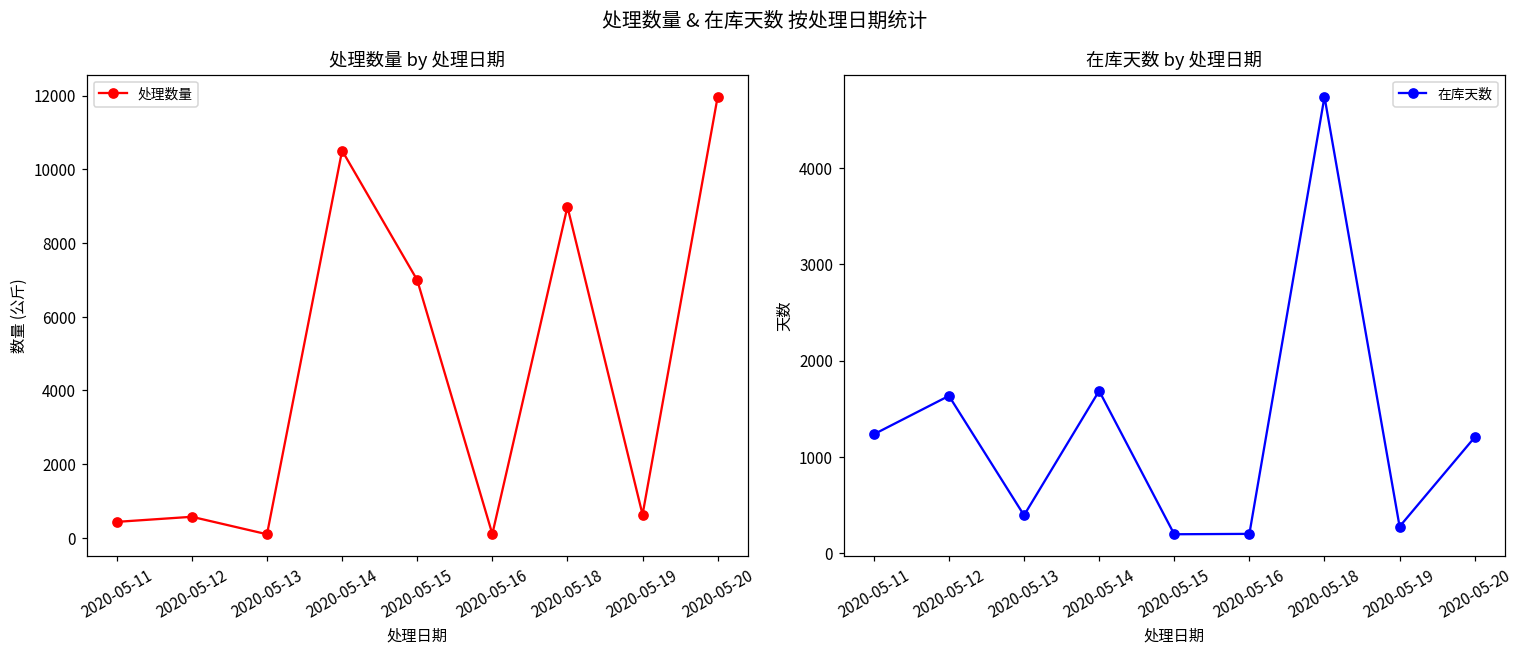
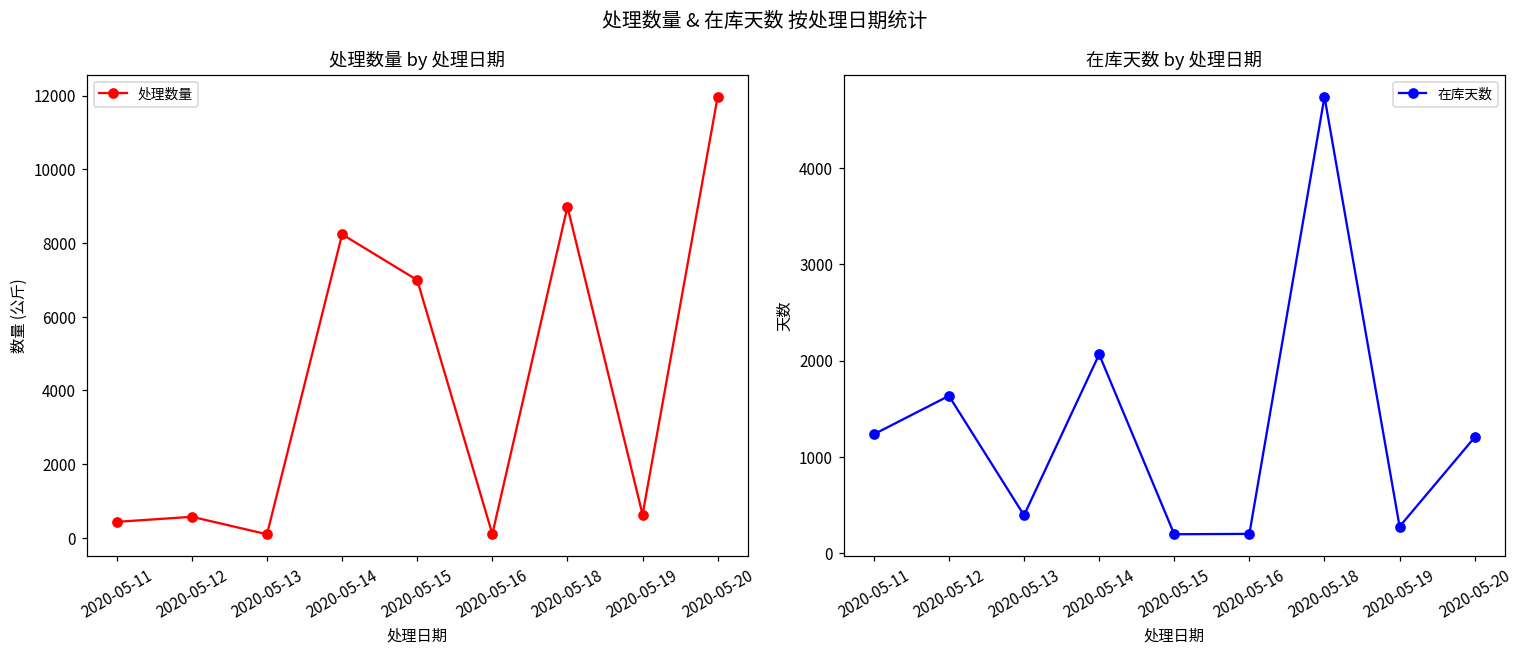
  {
    "处理数量 by 处理日期": {
      "2020-05-11": 400,
      "2020-05-12": 600,
      "2020-05-13": 100,
-     "2020-05-14": 10500,
+     "2020-05-14": 8200,
      "2020-05-15": 7000,
      "2020-05-16": 100,
      "2020-05-18": 9000,
      "2020-05-19": 600,
      "2020-05-20": 12000
    },
    "在库天数 by 处理日期": {
      "2020-05-11": 1200,
      "2020-05-12": 1600,
      "2020-05-13": 400,
-     "2020-05-14": 1700,
+     "2020-05-14": 2100,
      "2020-05-15": 200,
      "2020-05-16": 200,
      "2020-05-18": 4700,
      "2020-05-19": 300,
      "2020-05-20": 1200
    }
  }
